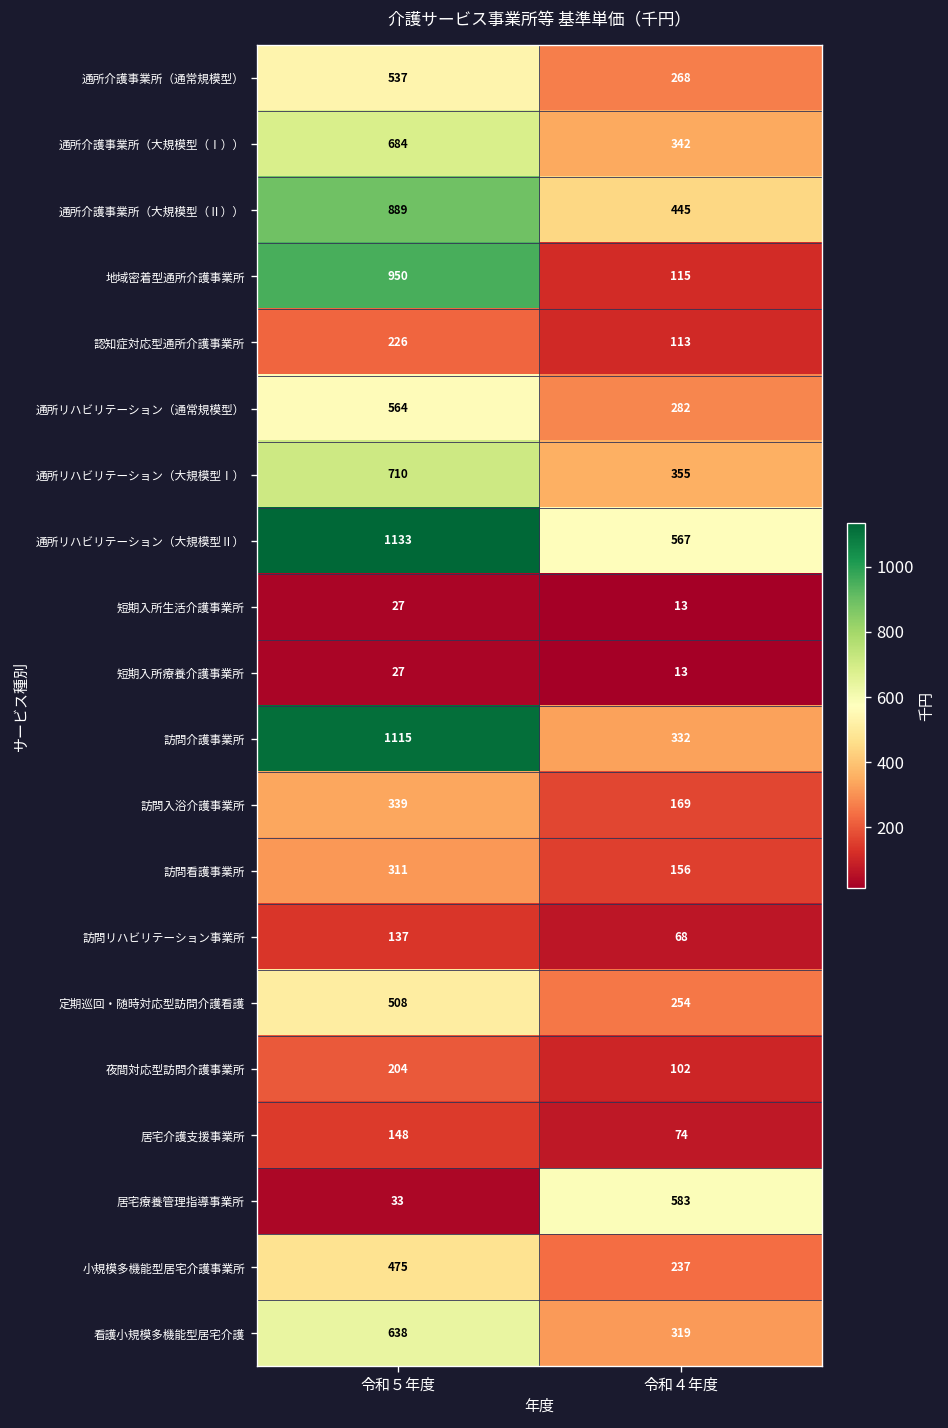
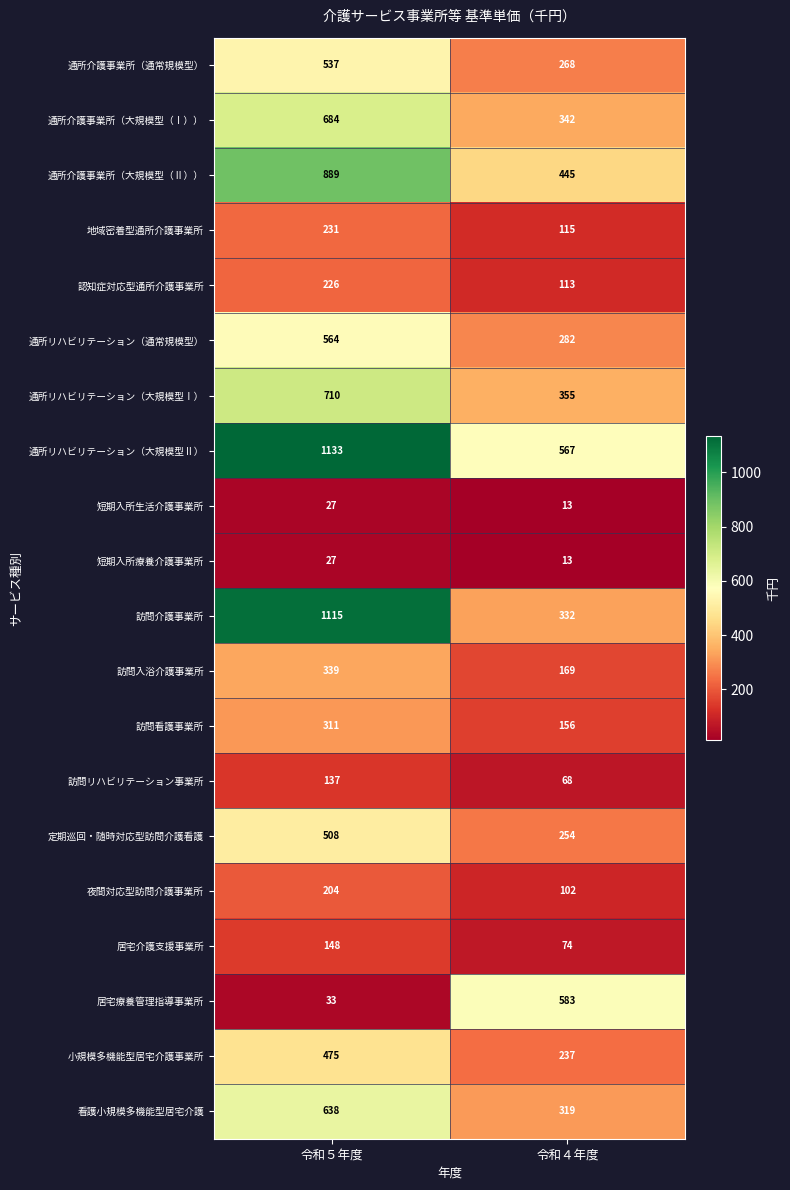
  {
    "通所介護事業所（通常規模型）": {
      "令和５年度": 537,
      "令和４年度": 268
    },
    "通所介護事業所（大規模型（Ⅰ））": {
      "令和５年度": 684,
      "令和４年度": 342
    },
    "通所介護事業所（大規模型（Ⅱ））": {
      "令和５年度": 889,
      "令和４年度": 445
    },
    "地域密着型通所介護事業所": {
-     "令和５年度": 950,
+     "令和５年度": 231,
      "令和４年度": 115
    },
    "認知症対応型通所介護事業所": {
      "令和５年度": 226,
      "令和４年度": 113
    },
    "通所リハビリテーション（通常規模型）": {
      "令和５年度": 564,
      "令和４年度": 282
    },
    "通所リハビリテーション（大規模型Ⅰ）": {
      "令和５年度": 710,
      "令和４年度": 355
    },
    "通所リハビリテーション（大規模型Ⅱ）": {
      "令和５年度": 1133,
      "令和４年度": 567
    },
    "短期入所生活介護事業所": {
      "令和５年度": 27,
      "令和４年度": 13
    },
    "短期入所療養介護事業所": {
      "令和５年度": 27,
      "令和４年度": 13
    },
    "訪問介護事業所": {
      "令和５年度": 1115,
      "令和４年度": 332
    },
    "訪問入浴介護事業所": {
      "令和５年度": 339,
      "令和４年度": 169
    },
    "訪問看護事業所": {
      "令和５年度": 311,
      "令和４年度": 156
    },
    "訪問リハビリテーション事業所": {
      "令和５年度": 137,
      "令和４年度": 68
    },
    "定期巡回・随時対応型訪問介護看護": {
      "令和５年度": 508,
      "令和４年度": 254
    },
    "夜間対応型訪問介護事業所": {
      "令和５年度": 204,
      "令和４年度": 102
    },
    "居宅介護支援事業所": {
      "令和５年度": 148,
      "令和４年度": 74
    },
    "居宅療養管理指導事業所": {
      "令和５年度": 33,
      "令和４年度": 583
    },
    "小規模多機能型居宅介護事業所": {
      "令和５年度": 475,
      "令和４年度": 237
    },
    "看護小規模多機能型居宅介護": {
      "令和５年度": 638,
      "令和４年度": 319
    }
  }
